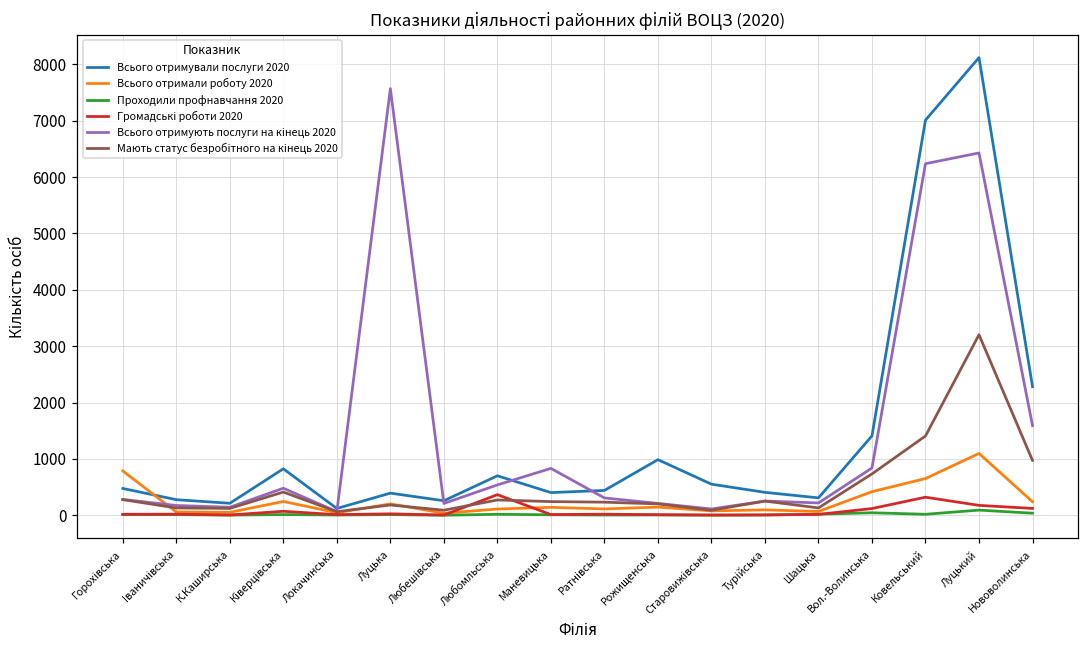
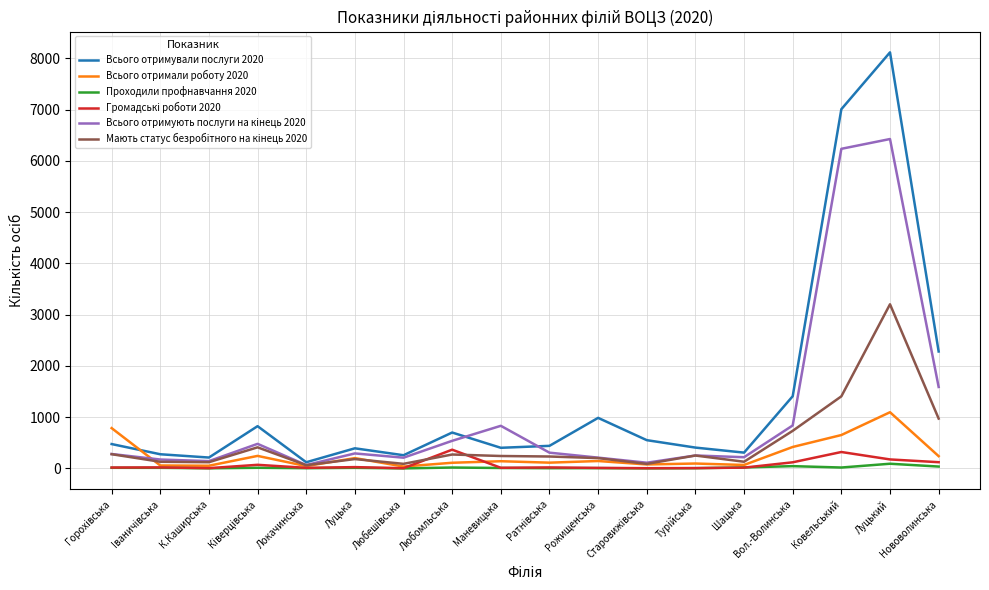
  {
    "Всього отримували послуги 2020": {
      "Горохівська": 500,
      "Іваничівська": 300,
      "К.Каширська": 200,
      "Ківерцівська": 800,
      "Локачинська": 100,
      "Луцька": 400,
      "Любомльська": 700,
      "Маневицька": 400,
      "Ратнівська": 400,
      "Рожищенська": 1000,
      "Старовижівська": 600,
      "Турійська": 400,
      "Шацька": 300,
      "Вол.-Волинська": 1400,
      "Ковельський": 7000,
      "Луцький": 8100,
      "Нововолинська": 2300
    },
    "Всього отримали роботу 2020": {
      "Горохівська": 800,
      "Ківерцівська": 200,
      "Любомльська": 100,
      "Маневицька": 100,
      "Ратнівська": 100,
      "Рожищенська": 100,
      "Турійська": 100,
      "Вол.-Волинська": 400,
      "Ковельський": 700,
      "Луцький": 1100,
      "Нововолинська": 200
    },
    "Проходили профнавчання 2020": {
      "Ківерцівська": 0,
      "Любомльська": 0,
      "Вол.-Волинська": 0,
      "Ковельський": 0,
      "Луцький": 100,
      "Нововолинська": 0
    },
    "Громадські роботи 2020": {
      "Ківерцівська": 100,
      "Любомльська": 400,
      "Вол.-Волинська": 100,
      "Ковельський": 300,
      "Луцький": 200,
      "Нововолинська": 100
    },
    "Всього отримують послуги на кінець 2020": {
      "Ківерцівська": 500,
-     "Луцька": 7600,
+     "Луцька": 300,
      "Любомльська": 500,
      "Маневицька": 800,
      "Ратнівська": 300,
      "Шацька": 200,
      "Вол.-Волинська": 800,
      "Ковельський": 6200,
      "Луцький": 6400,
      "Нововолинська": 1600
    },
    "Мають статус безробітного на кінець 2020": {
      "Ківерцівська": 400,
      "Любешівська": 100,
      "Любомльська": 300,
      "Маневицька": 200,
      "Ратнівська": 200,
      "Шацька": 100,
      "Вол.-Волинська": 700,
      "Ковельський": 1400,
      "Луцький": 3200,
      "Нововолинська": 1000
    }
  }
